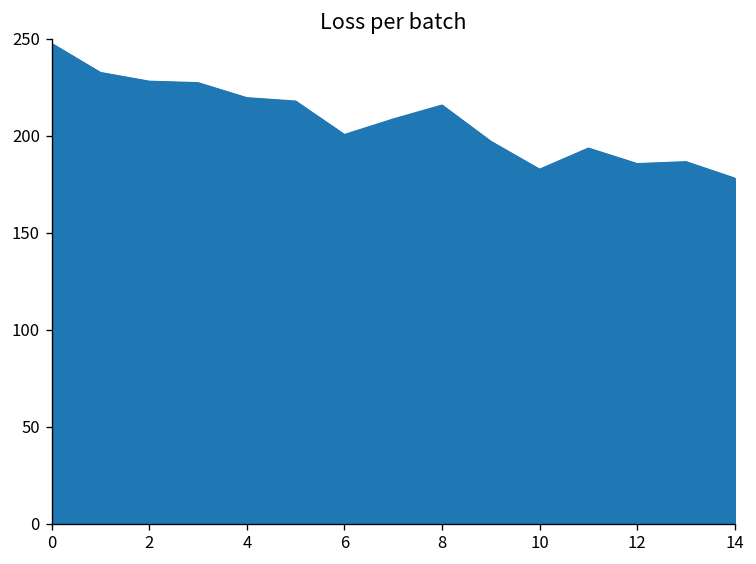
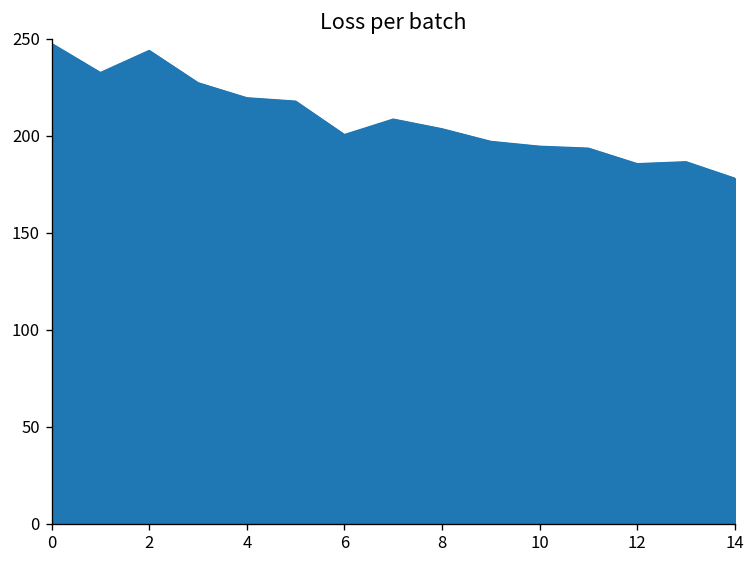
  {
    "0": 248,
-   "2": 228,
+   "2": 244,
    "4": 220,
    "6": 201,
-   "8": 216,
-   "10": 183,
+   "8": 204,
+   "10": 195,
    "12": 186,
    "14": 178
  }
